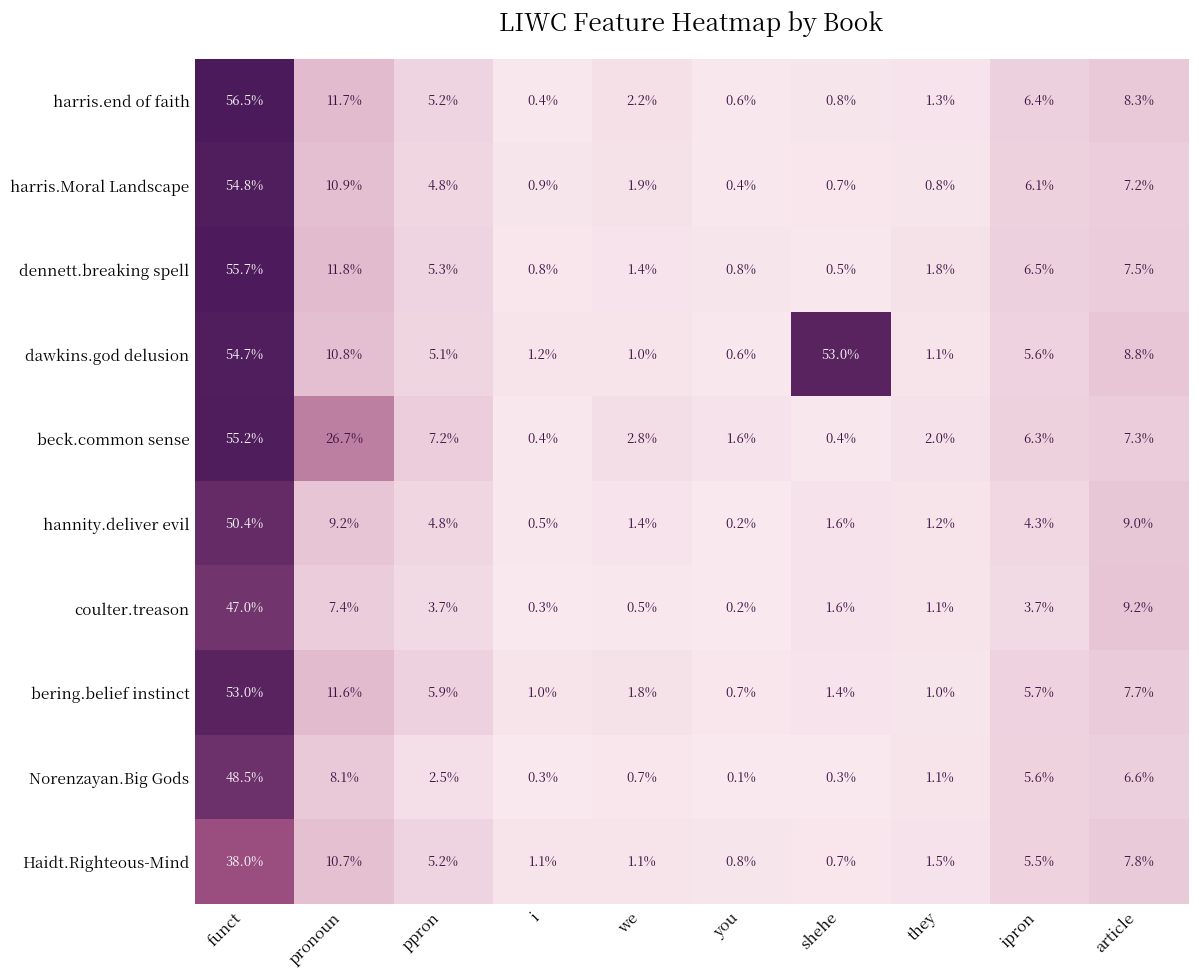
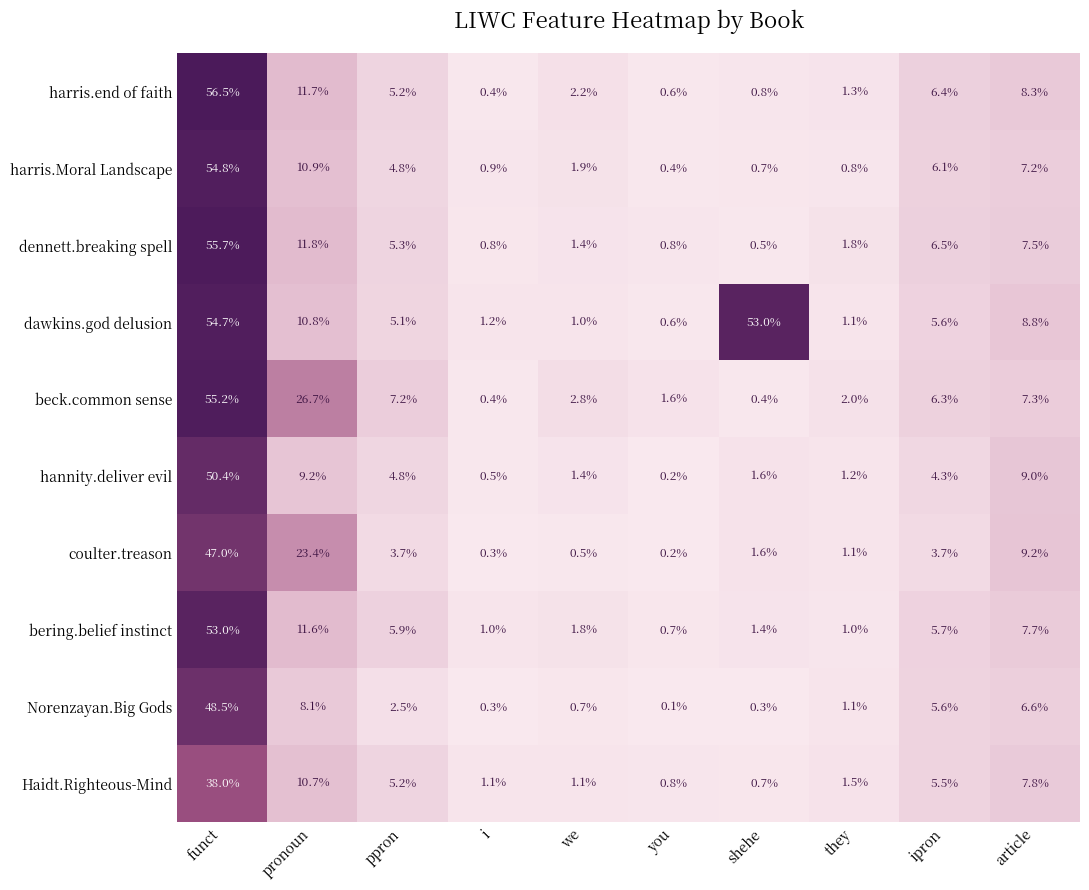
  {
    "harris.end of faith": {
      "funct": "56.5%",
      "pronoun": "11.7%",
      "ppron": "5.2%",
      "i": "0.4%",
      "we": "2.2%",
      "you": "0.6%",
      "shehe": "0.8%",
      "they": "1.3%",
      "ipron": "6.4%",
      "article": "8.3%"
    },
    "harris.Moral Landscape": {
      "funct": "54.8%",
      "pronoun": "10.9%",
      "ppron": "4.8%",
      "i": "0.9%",
      "we": "1.9%",
      "you": "0.4%",
      "shehe": "0.7%",
      "they": "0.8%",
      "ipron": "6.1%",
      "article": "7.2%"
    },
    "dennett.breaking spell": {
      "funct": "55.7%",
      "pronoun": "11.8%",
      "ppron": "5.3%",
      "i": "0.8%",
      "we": "1.4%",
      "you": "0.8%",
      "shehe": "0.5%",
      "they": "1.8%",
      "ipron": "6.5%",
      "article": "7.5%"
    },
    "dawkins.god delusion": {
      "funct": "54.7%",
      "pronoun": "10.8%",
      "ppron": "5.1%",
      "i": "1.2%",
      "we": "1.0%",
      "you": "0.6%",
      "shehe": "53.0%",
      "they": "1.1%",
      "ipron": "5.6%",
      "article": "8.8%"
    },
    "beck.common sense": {
      "funct": "55.2%",
      "pronoun": "26.7%",
      "ppron": "7.2%",
      "i": "0.4%",
      "we": "2.8%",
      "you": "1.6%",
      "shehe": "0.4%",
      "they": "2.0%",
      "ipron": "6.3%",
      "article": "7.3%"
    },
    "hannity.deliver evil": {
      "funct": "50.4%",
      "pronoun": "9.2%",
      "ppron": "4.8%",
      "i": "0.5%",
      "we": "1.4%",
      "you": "0.2%",
      "shehe": "1.6%",
      "they": "1.2%",
      "ipron": "4.3%",
      "article": "9.0%"
    },
    "coulter.treason": {
      "funct": "47.0%",
-     "pronoun": "7.4%",
+     "pronoun": "23.4%",
      "ppron": "3.7%",
      "i": "0.3%",
      "we": "0.5%",
      "you": "0.2%",
      "shehe": "1.6%",
      "they": "1.1%",
      "ipron": "3.7%",
      "article": "9.2%"
    },
    "bering.belief instinct": {
      "funct": "53.0%",
      "pronoun": "11.6%",
      "ppron": "5.9%",
      "i": "1.0%",
      "we": "1.8%",
      "you": "0.7%",
      "shehe": "1.4%",
      "they": "1.0%",
      "ipron": "5.7%",
      "article": "7.7%"
    },
    "Norenzayan.Big Gods": {
      "funct": "48.5%",
      "pronoun": "8.1%",
      "ppron": "2.5%",
      "i": "0.3%",
      "we": "0.7%",
      "you": "0.1%",
      "shehe": "0.3%",
      "they": "1.1%",
      "ipron": "5.6%",
      "article": "6.6%"
    },
    "Haidt.Righteous-Mind": {
      "funct": "38.0%",
      "pronoun": "10.7%",
      "ppron": "5.2%",
      "i": "1.1%",
      "we": "1.1%",
      "you": "0.8%",
      "shehe": "0.7%",
      "they": "1.5%",
      "ipron": "5.5%",
      "article": "7.8%"
    }
  }
